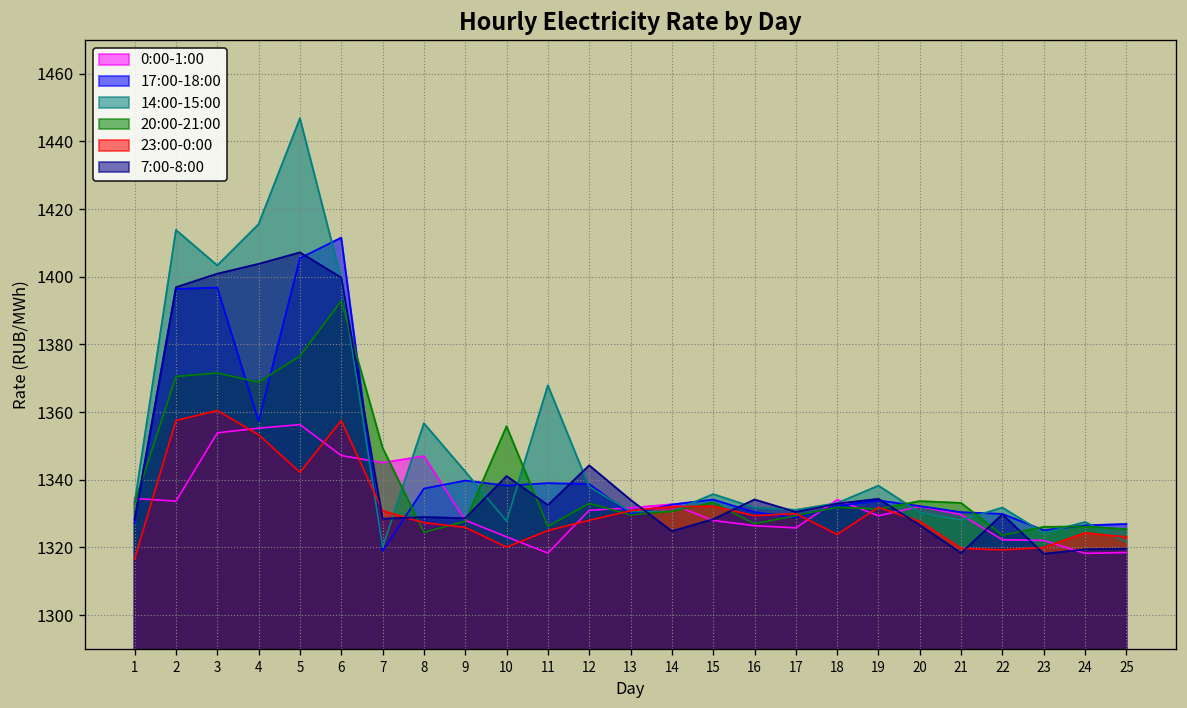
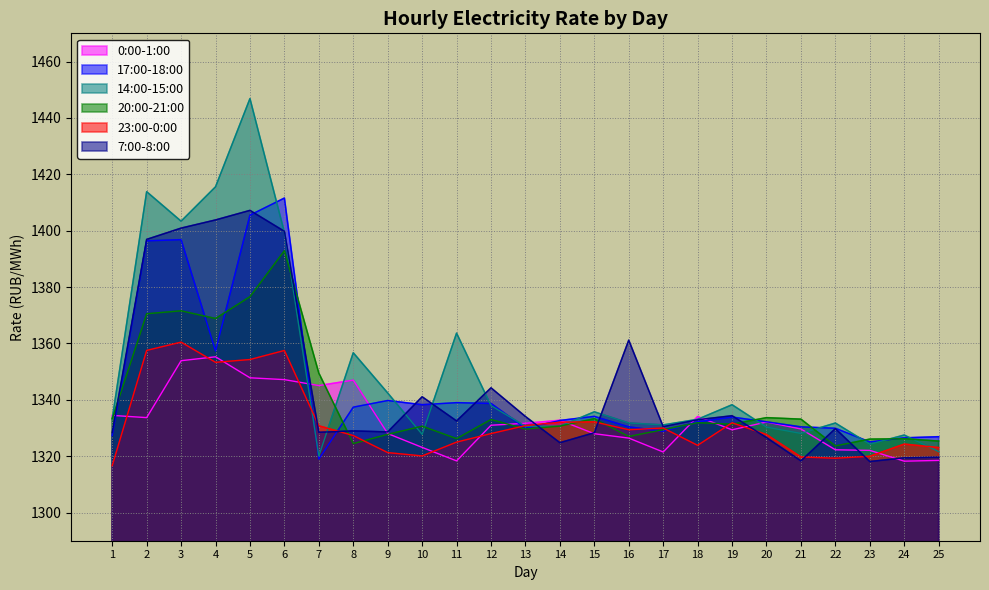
  {
    "0:00-1:00": {
      "1": 1334,
      "2": 1334,
      "3": 1354,
      "4": 1355,
-     "5": 1356,
+     "5": 1348,
      "6": 1347,
      "7": 1345,
      "8": 1347,
      "10": 1323,
      "11": 1318,
      "12": 1331,
-     "17": 1326,
+     "17": 1321,
      "18": 1334,
      "19": 1329,
      "22": 1322,
      "23": 1322,
      "24": 1318,
      "25": 1318
    },
    "17:00-18:00": {
      "1": 1327,
      "3": 1397,
      "4": 1357,
      "5": 1405,
      "6": 1412,
      "7": 1319,
      "8": 1337,
      "9": 1340,
      "10": 1338,
      "11": 1339,
      "16": 1330,
      "25": 1327
    },
    "14:00-15:00": {
      "2": 1414,
      "3": 1403,
      "4": 1416,
      "5": 1447,
      "7": 1320,
      "8": 1357,
      "9": 1342,
      "10": 1328,
-     "11": 1368,
+     "11": 1364,
      "15": 1336,
      "16": 1332,
      "19": 1338,
      "20": 1330,
      "21": 1328,
      "22": 1332,
      "24": 1327,
      "25": 1322
    },
    "20:00-21:00": {
      "2": 1371,
      "3": 1372,
      "4": 1369,
      "5": 1377,
      "6": 1393,
      "7": 1349,
      "8": 1324,
-     "10": 1356,
+     "10": 1331,
      "11": 1326,
      "12": 1333,
      "20": 1334,
      "21": 1333,
      "22": 1324,
      "23": 1326,
      "25": 1325
    },
    "23:00-0:00": {
      "1": 1317,
      "2": 1358,
      "3": 1360,
      "4": 1353,
-     "5": 1342,
+     "5": 1354,
      "6": 1357,
      "7": 1331,
      "8": 1327,
-     "9": 1326,
+     "9": 1321,
      "10": 1320,
      "11": 1325,
      "12": 1328,
      "15": 1332,
      "16": 1329,
      "18": 1324,
      "20": 1328,
      "21": 1320,
      "22": 1319,
      "23": 1320,
      "24": 1324,
      "25": 1323
    },
    "7:00-8:00": {
      "1": 1328,
      "3": 1401,
      "4": 1404,
      "5": 1407,
      "7": 1328,
      "8": 1329,
      "10": 1341,
      "11": 1332,
      "12": 1344,
      "13": 1334,
      "14": 1325,
-     "16": 1334,
+     "16": 1361,
      "20": 1327,
      "21": 1318,
      "23": 1318,
      "24": 1319,
      "25": 1320
    }
  }
